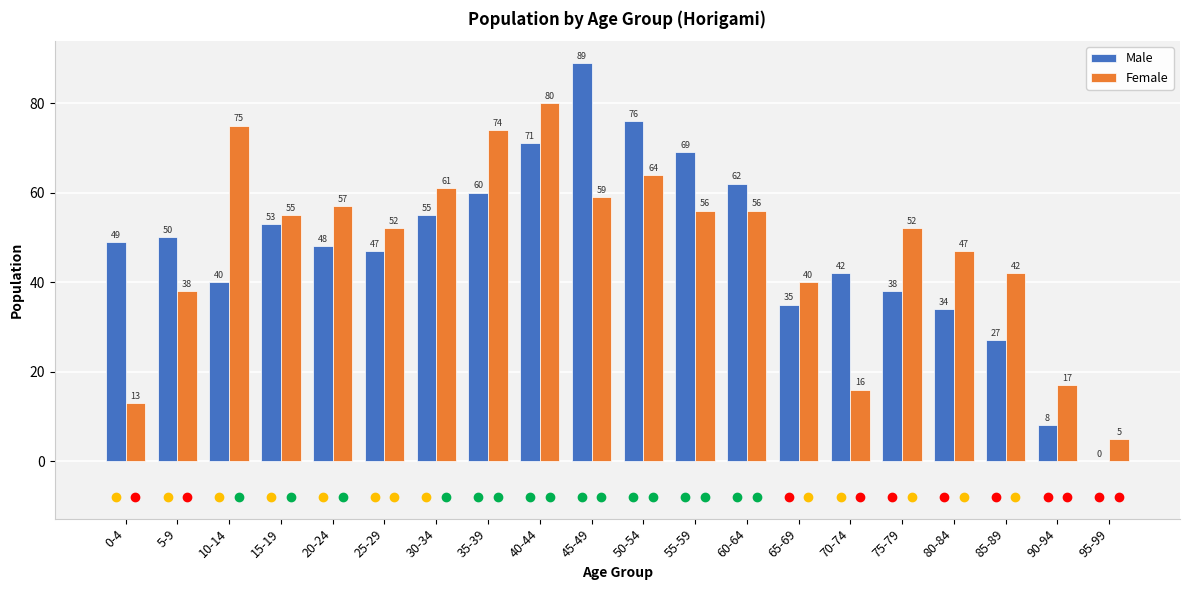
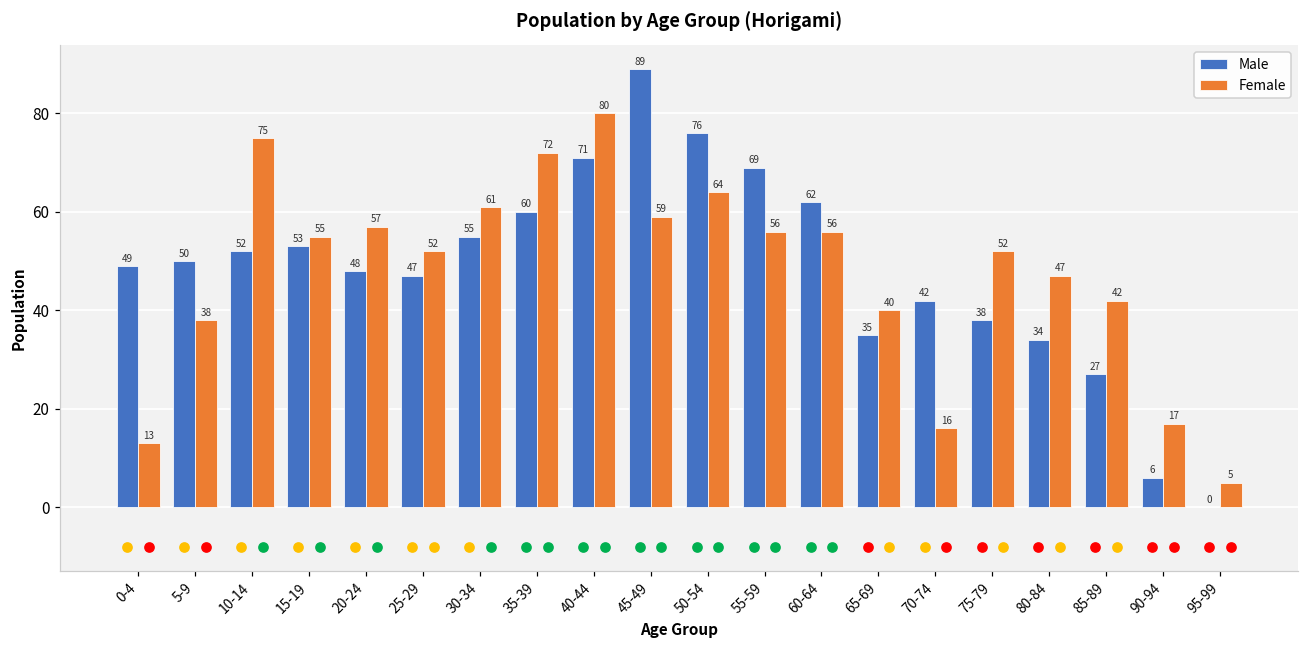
  {
    "Male": {
      "0-4": 49,
      "5-9": 50,
-     "10-14": 40,
+     "10-14": 52,
      "15-19": 53,
      "20-24": 48,
      "25-29": 47,
      "30-34": 55,
      "35-39": 60,
      "40-44": 71,
      "45-49": 89,
      "50-54": 76,
      "55-59": 69,
      "60-64": 62,
      "65-69": 35,
      "70-74": 42,
      "75-79": 38,
      "80-84": 34,
      "85-89": 27,
-     "90-94": 8,
+     "90-94": 6,
      "95-99": 0
    },
    "Female": {
      "0-4": 13,
      "5-9": 38,
      "10-14": 75,
      "15-19": 55,
      "20-24": 57,
      "25-29": 52,
      "30-34": 61,
-     "35-39": 74,
+     "35-39": 72,
      "40-44": 80,
      "45-49": 59,
      "50-54": 64,
      "55-59": 56,
      "60-64": 56,
      "65-69": 40,
      "70-74": 16,
      "75-79": 52,
      "80-84": 47,
      "85-89": 42,
      "90-94": 17,
      "95-99": 5
    }
  }
